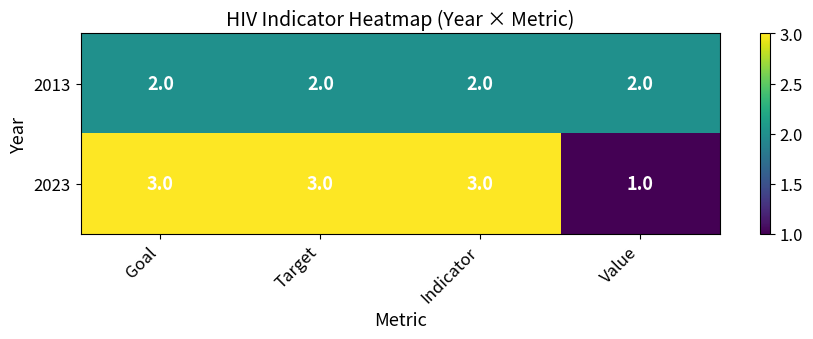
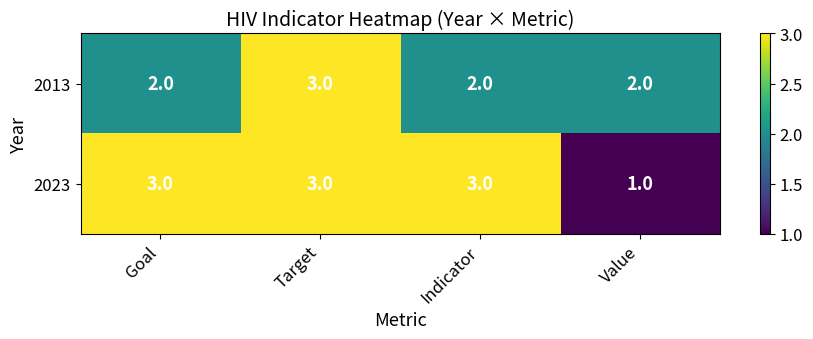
  {
    "2013": {
      "Goal": 2.0,
-     "Target": 2.0,
+     "Target": 3.0,
      "Indicator": 2.0,
      "Value": 2.0
    },
    "2023": {
      "Goal": 3.0,
      "Target": 3.0,
      "Indicator": 3.0,
      "Value": 1.0
    }
  }
